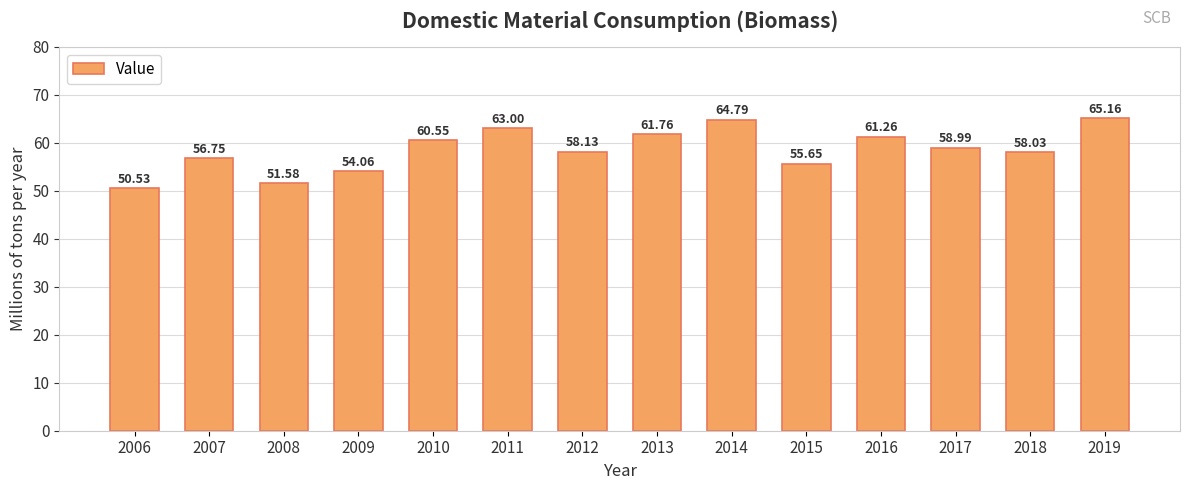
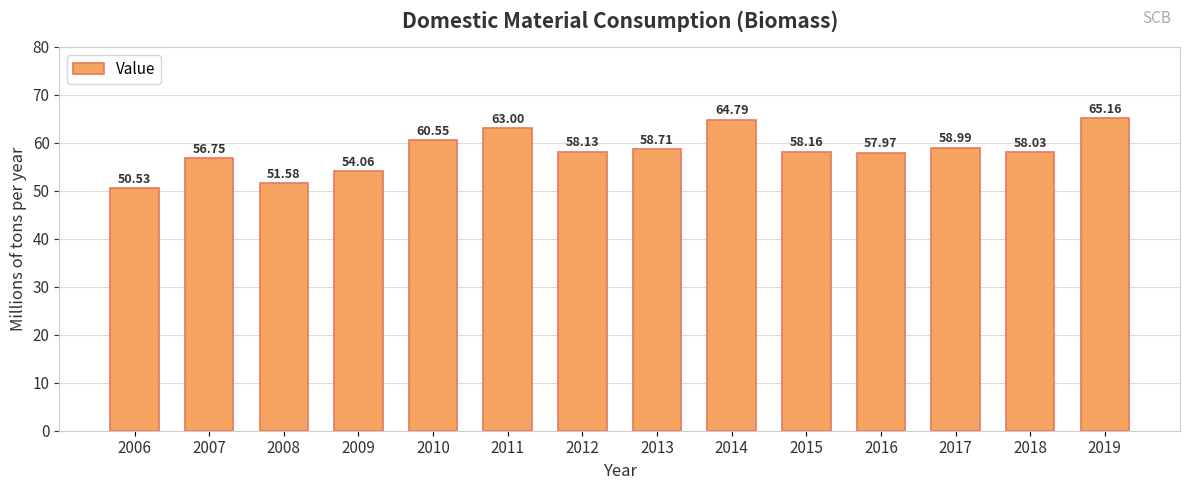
  {
    "2006": 50.53,
    "2007": 56.75,
    "2008": 51.58,
    "2009": 54.06,
    "2010": 60.55,
    "2011": 63.00,
    "2012": 58.13,
-   "2013": 61.76,
+   "2013": 58.71,
    "2014": 64.79,
-   "2015": 55.65,
-   "2016": 61.26,
+   "2015": 58.16,
+   "2016": 57.97,
    "2017": 58.99,
    "2018": 58.03,
    "2019": 65.16
  }
